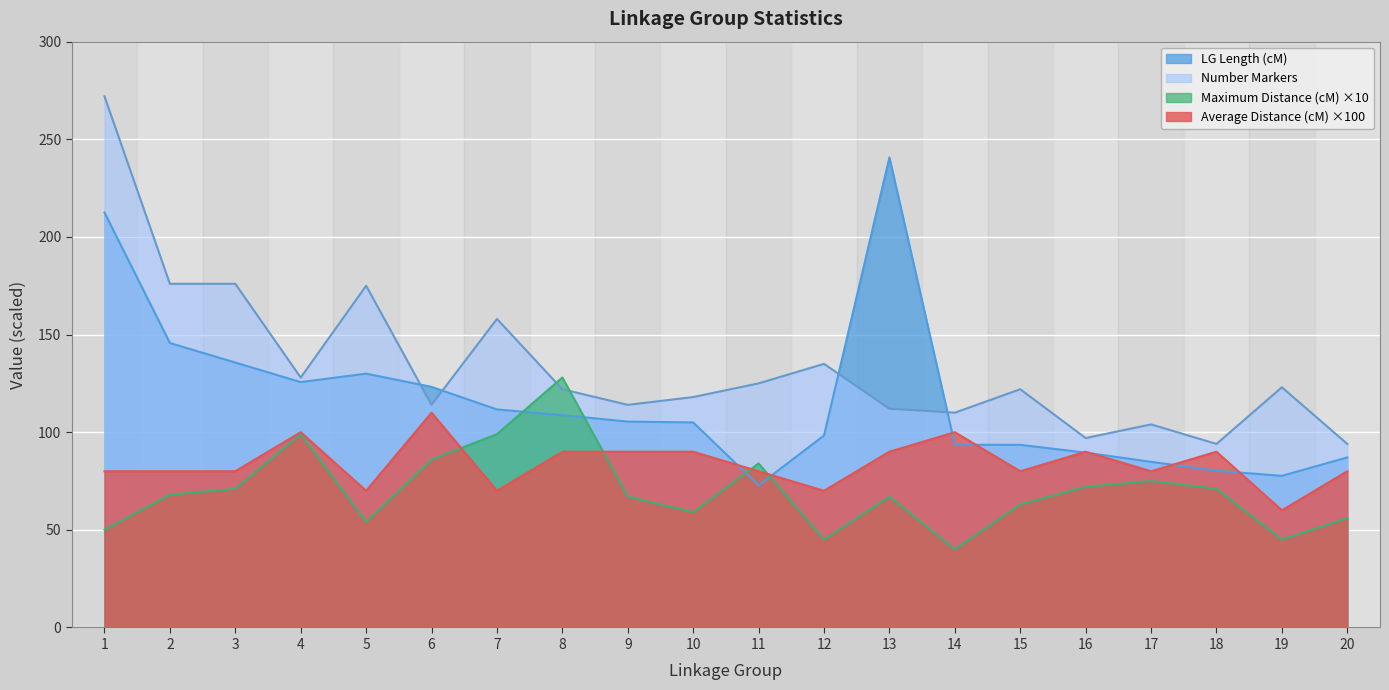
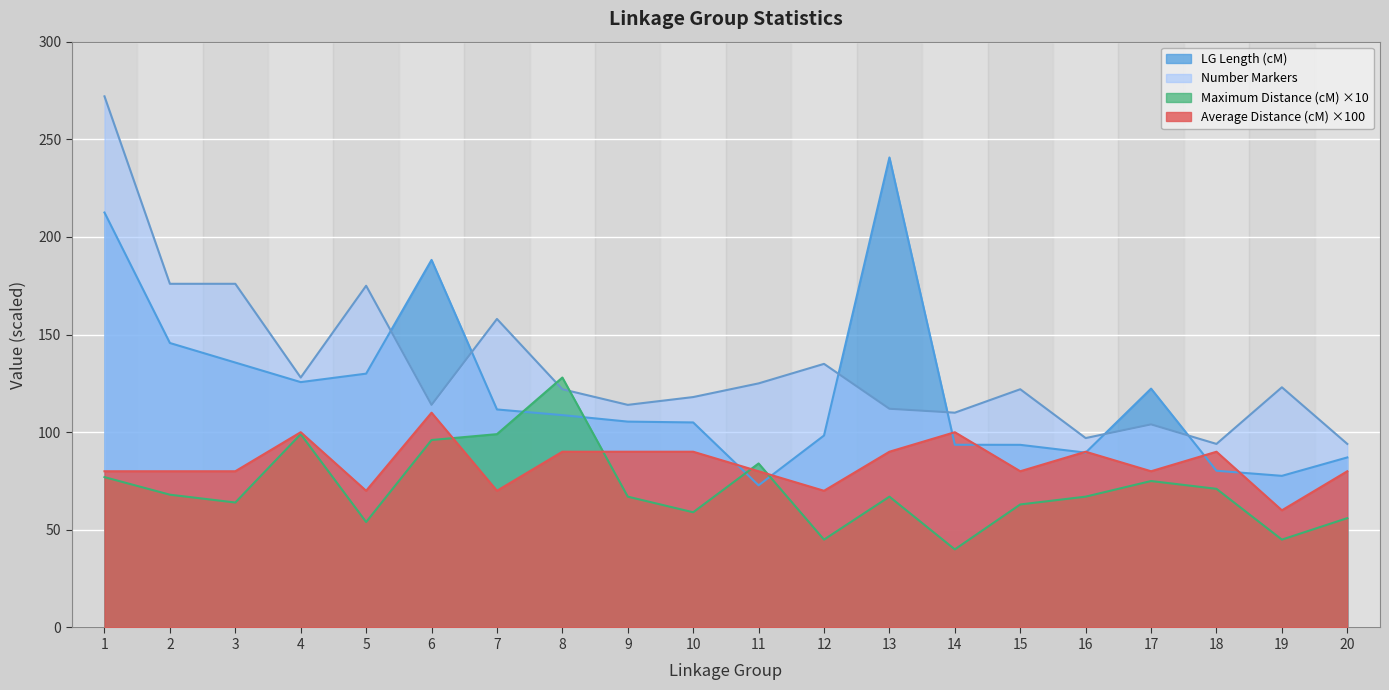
  {
    "LG Length (cM)": {
      "1": 213,
      "2": 146,
      "3": 136,
      "4": 126,
      "5": 130,
-     "6": 123,
+     "6": 188,
      "7": 112,
      "8": 109,
      "9": 105,
      "10": 105,
      "11": 73,
      "12": 98,
      "13": 241,
      "14": 94,
      "15": 94,
-     "17": 85,
+     "17": 122,
      "18": 80,
      "19": 78,
      "20": 87
    },
    "Number Markers": {
      "1": 272,
      "2": 176,
      "3": 176,
      "4": 128,
      "5": 175,
      "6": 114,
      "7": 158,
      "8": 122,
      "9": 114,
      "10": 118,
      "11": 125,
      "12": 135,
      "13": 112,
      "14": 110,
      "15": 122,
      "16": 97,
      "17": 104,
      "18": 94,
      "19": 123,
      "20": 94
    },
    "Maximum Distance (cM) ×10": {
-     "1": 50,
+     "1": 77,
      "2": 68,
-     "3": 71,
+     "3": 64,
      "5": 54,
-     "6": 86,
+     "6": 96,
      "7": 99,
      "8": 128,
      "9": 67,
      "10": 59,
      "11": 84,
      "12": 45,
      "13": 67,
      "14": 40,
      "15": 63,
-     "16": 72,
+     "16": 67,
      "17": 75,
      "18": 71,
      "19": 45,
      "20": 56
    },
    "Average Distance (cM) ×100": {
      "1": 80,
      "2": 80,
      "3": 80,
      "5": 70,
      "6": 110,
      "7": 70,
      "8": 90,
      "9": 90,
      "10": 90,
      "11": 80,
      "12": 70,
      "13": 90,
      "14": 100,
      "15": 80,
      "17": 80,
      "18": 90,
      "19": 60,
      "20": 80
    }
  }
